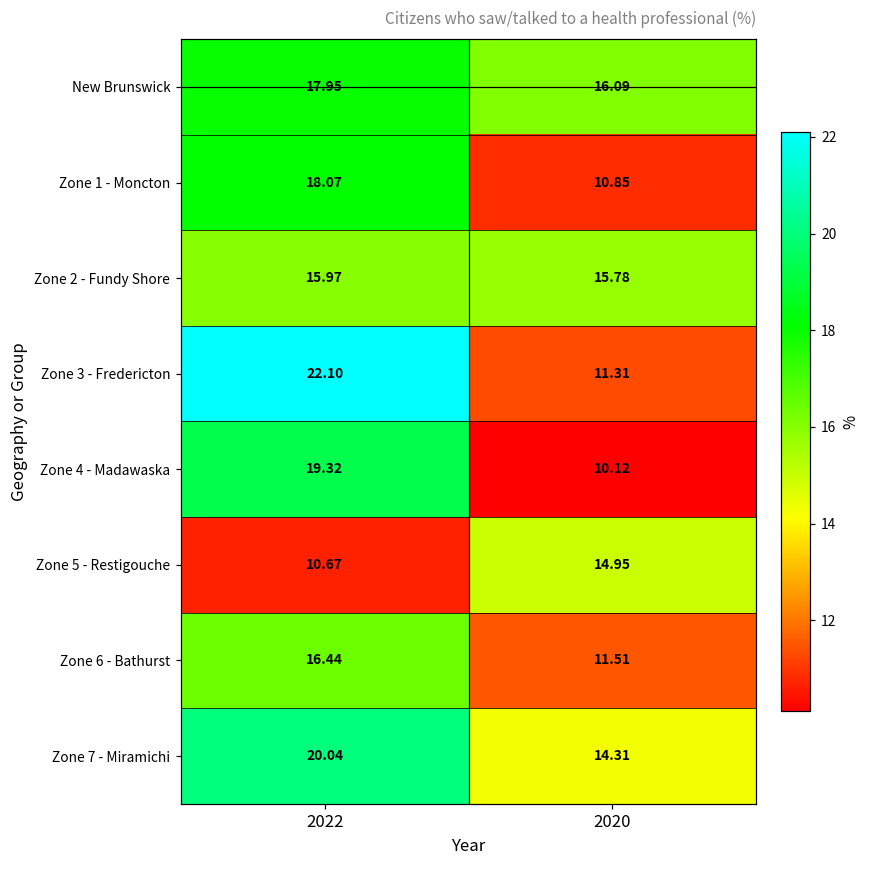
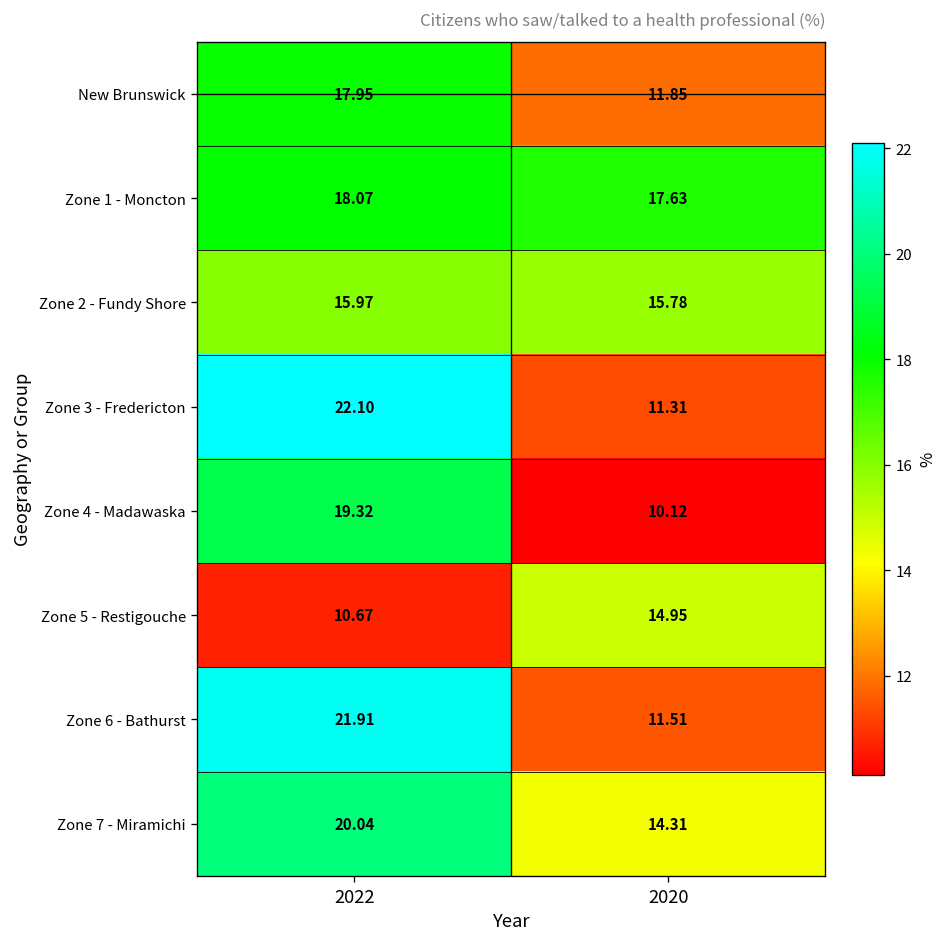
  {
    "New Brunswick": {
      "2022": 17.95,
-     "2020": 16.09
+     "2020": 11.85
    },
    "Zone 1 - Moncton": {
      "2022": 18.07,
-     "2020": 10.85
+     "2020": 17.63
    },
    "Zone 2 - Fundy Shore": {
      "2022": 15.97,
      "2020": 15.78
    },
    "Zone 3 - Fredericton": {
      "2022": 22.10,
      "2020": 11.31
    },
    "Zone 4 - Madawaska": {
      "2022": 19.32,
      "2020": 10.12
    },
    "Zone 5 - Restigouche": {
      "2022": 10.67,
      "2020": 14.95
    },
    "Zone 6 - Bathurst": {
-     "2022": 16.44,
+     "2022": 21.91,
      "2020": 11.51
    },
    "Zone 7 - Miramichi": {
      "2022": 20.04,
      "2020": 14.31
    }
  }
